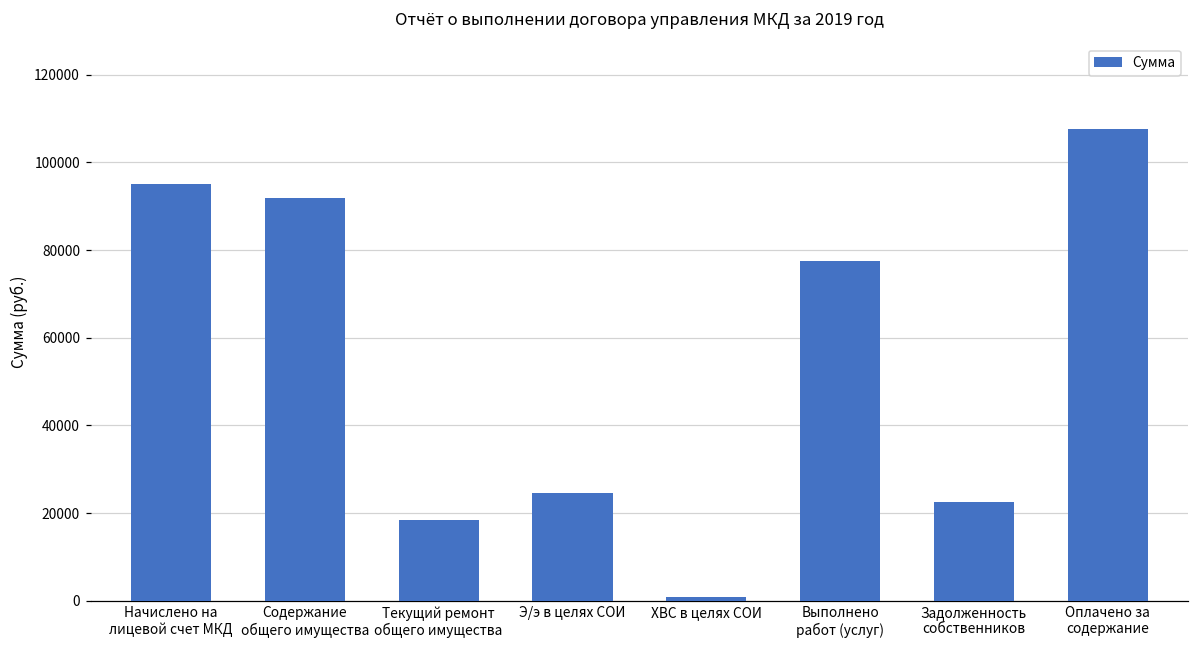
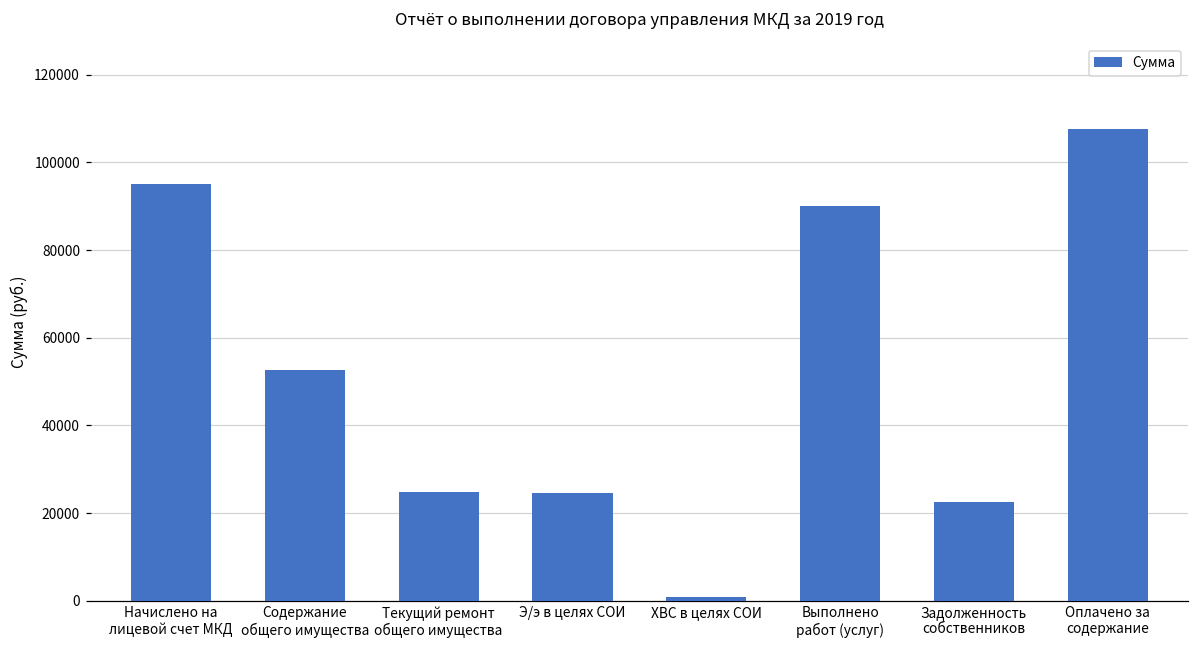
  {
    "Начислено на лицевой счет МКД": 95000,
-   "Содержание общего имущества": 92000,
-   "Текущий ремонт общего имущества": 18000,
+   "Содержание общего имущества": 53000,
+   "Текущий ремонт общего имущества": 25000,
    "Э/э в целях СОИ": 25000,
    "ХВС в целях СОИ": 1000,
-   "Выполнено работ (услуг)": 78000,
+   "Выполнено работ (услуг)": 90000,
    "Задолженность собственников": 23000,
    "Оплачено за содержание": 108000
  }
